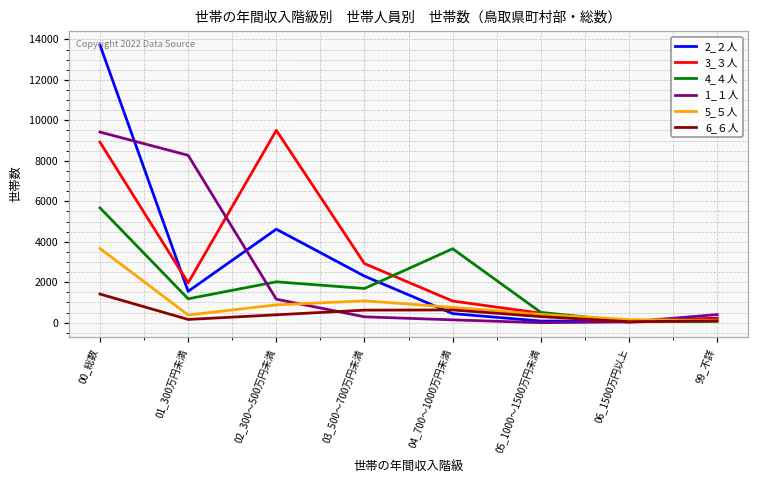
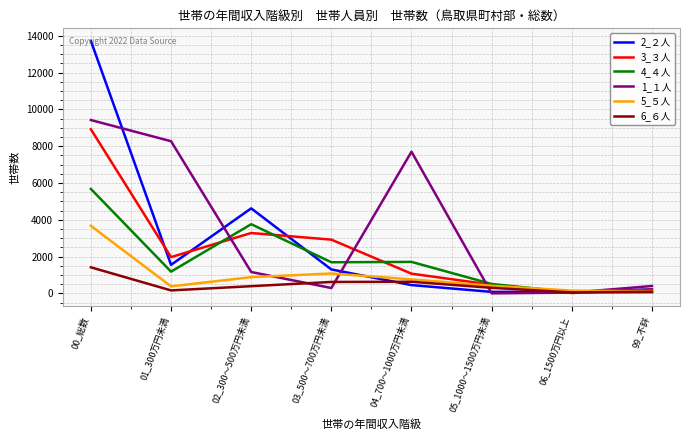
  {
    "2_２人": {
      "01_300万円未満": 1500,
      "02_300～500万円未満": 4600,
-     "03_500～700万円未満": 2300,
+     "03_500～700万円未満": 1300,
      "04_700～1000万円未満": 500
    },
    "3_３人": {
      "00_総数": 8900,
      "01_300万円未満": 2000,
-     "02_300～500万円未満": 9500,
+     "02_300～500万円未満": 3300,
      "03_500～700万円未満": 2900,
      "04_700～1000万円未満": 1100
    },
    "4_４人": {
      "00_総数": 5700,
      "01_300万円未満": 1200,
-     "02_300～500万円未満": 2000,
+     "02_300～500万円未満": 3800,
      "03_500～700万円未満": 1700,
-     "04_700～1000万円未満": 3700
+     "04_700～1000万円未満": 1700
    },
    "1_１人": {
      "00_総数": 9400,
      "01_300万円未満": 8300,
      "02_300～500万円未満": 1200,
      "03_500～700万円未満": 300,
-     "04_700～1000万円未満": 100,
+     "04_700～1000万円未満": 7700,
      "99_不詳": 400
    },
    "5_５人": {
      "00_総数": 3700,
      "01_300万円未満": 400,
      "02_300～500万円未満": 900,
      "03_500～700万円未満": 1100
    },
    "6_６人": {
      "00_総数": 1400,
      "01_300万円未満": 200,
      "02_300～500万円未満": 400,
      "03_500～700万円未満": 600
    }
  }
